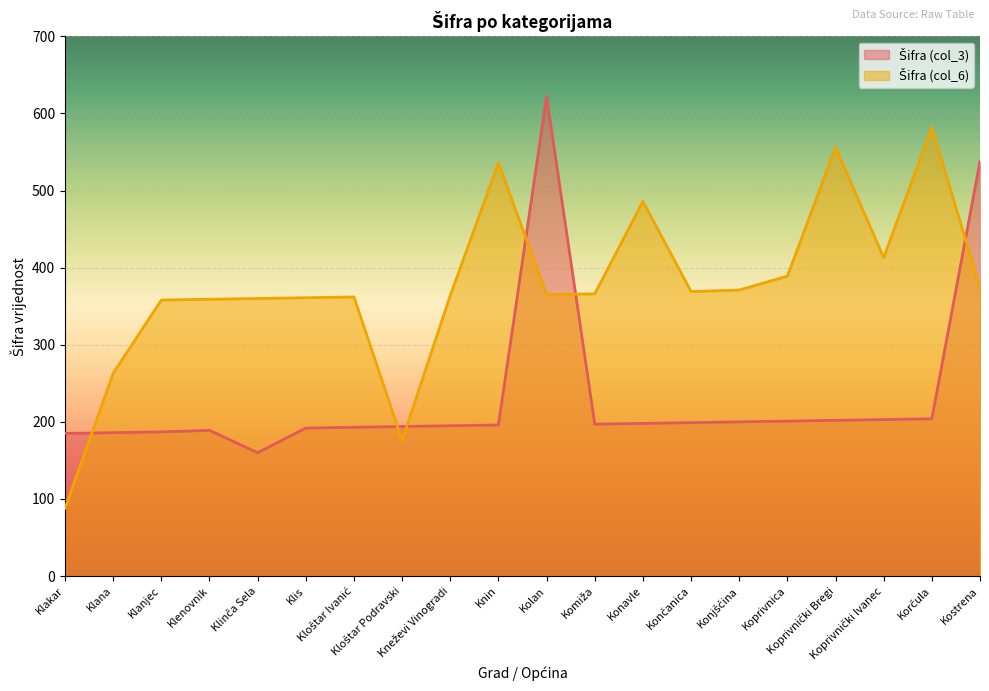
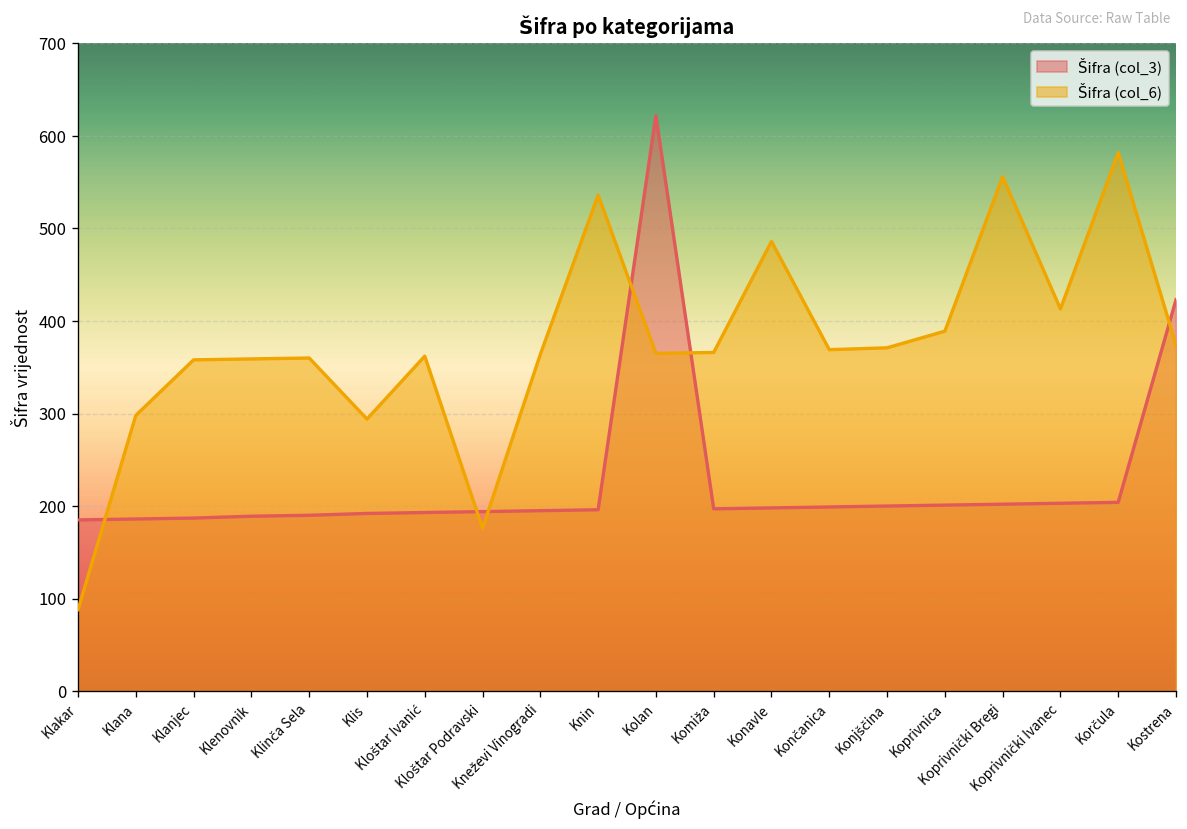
  {
    "Šifra (col_3)": {
      "Klakar": 190,
      "Klana": 190,
      "Klanjec": 190,
      "Klenovnik": 190,
-     "Klinča Sela": 160,
+     "Klinča Sela": 190,
      "Klis": 190,
      "Kloštar Ivanić": 190,
      "Kloštar Podravski": 190,
      "Kneževi Vinogradi": 200,
      "Knin": 200,
      "Kolan": 620,
      "Komiža": 200,
      "Konavle": 200,
      "Končanica": 200,
      "Konjščina": 200,
      "Koprivnica": 200,
      "Koprivnički Bregi": 200,
      "Koprivnički Ivanec": 200,
      "Korčula": 200,
-     "Kostrena": 540
+     "Kostrena": 420
    },
    "Šifra (col_6)": {
      "Klakar": 90,
-     "Klana": 260,
+     "Klana": 300,
      "Klanjec": 360,
      "Klenovnik": 360,
      "Klinča Sela": 360,
-     "Klis": 360,
+     "Klis": 290,
      "Kloštar Ivanić": 360,
      "Kloštar Podravski": 180,
      "Kneževi Vinogradi": 360,
      "Knin": 540,
      "Kolan": 370,
      "Komiža": 370,
      "Konavle": 490,
      "Končanica": 370,
      "Konjščina": 370,
      "Koprivnica": 390,
      "Koprivnički Bregi": 560,
      "Koprivnički Ivanec": 410,
      "Korčula": 580,
      "Kostrena": 370
    }
  }
